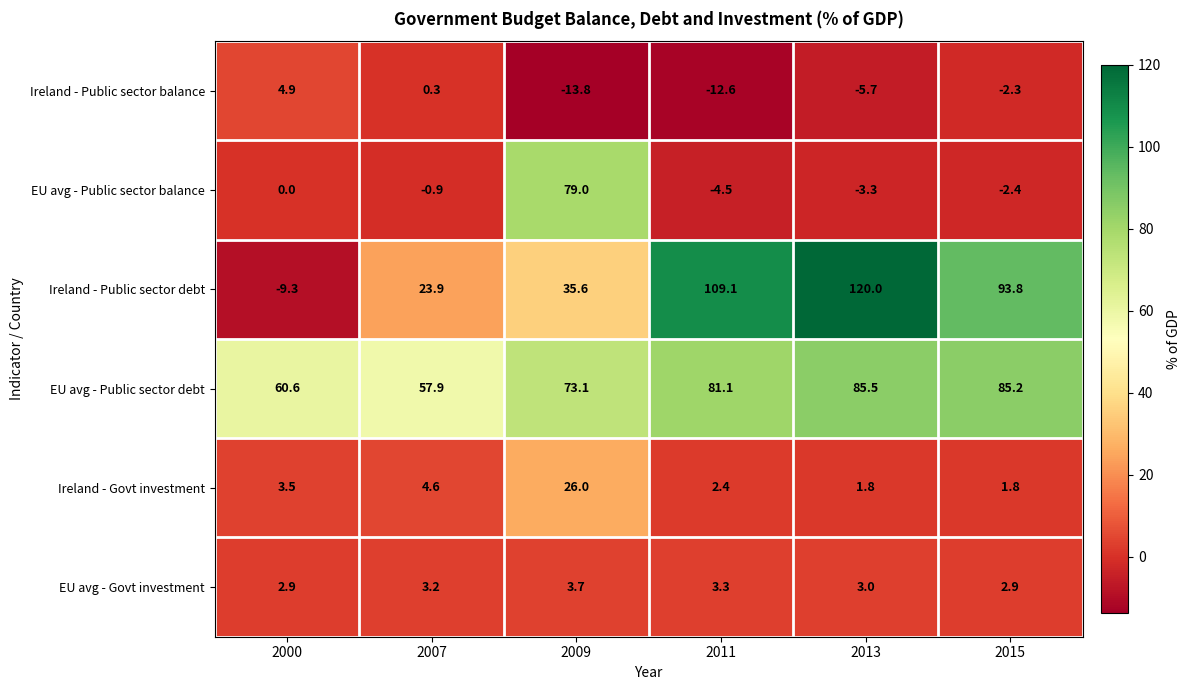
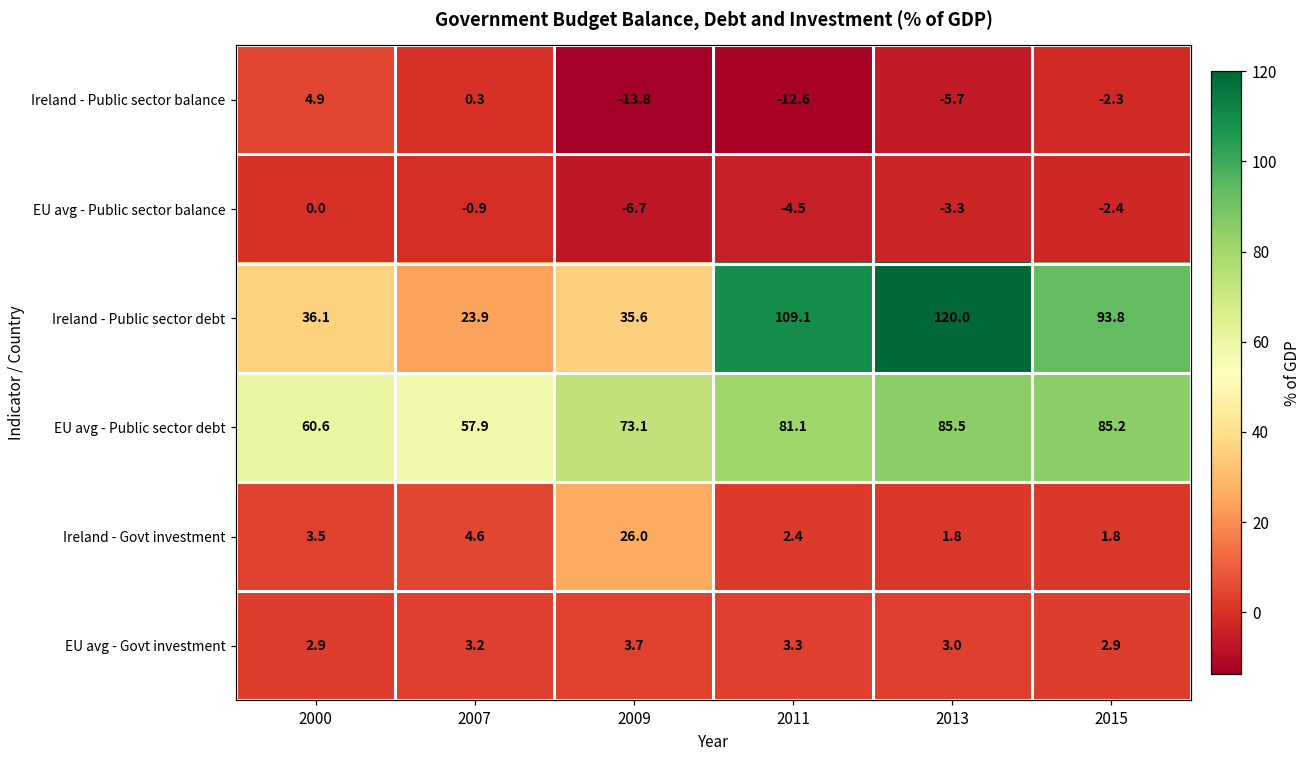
  {
    "Ireland - Public sector balance": {
      "2000": 4.9,
      "2007": 0.3,
      "2009": -13.8,
      "2011": -12.6,
      "2013": -5.7,
      "2015": -2.3
    },
    "EU avg - Public sector balance": {
      "2000": 0.0,
      "2007": -0.9,
-     "2009": 79.0,
+     "2009": -6.7,
      "2011": -4.5,
      "2013": -3.3,
      "2015": -2.4
    },
    "Ireland - Public sector debt": {
-     "2000": -9.3,
+     "2000": 36.1,
      "2007": 23.9,
      "2009": 35.6,
      "2011": 109.1,
      "2013": 120.0,
      "2015": 93.8
    },
    "EU avg - Public sector debt": {
      "2000": 60.6,
      "2007": 57.9,
      "2009": 73.1,
      "2011": 81.1,
      "2013": 85.5,
      "2015": 85.2
    },
    "Ireland - Govt investment": {
      "2000": 3.5,
      "2007": 4.6,
      "2009": 26.0,
      "2011": 2.4,
      "2013": 1.8,
      "2015": 1.8
    },
    "EU avg - Govt investment": {
      "2000": 2.9,
      "2007": 3.2,
      "2009": 3.7,
      "2011": 3.3,
      "2013": 3.0,
      "2015": 2.9
    }
  }
